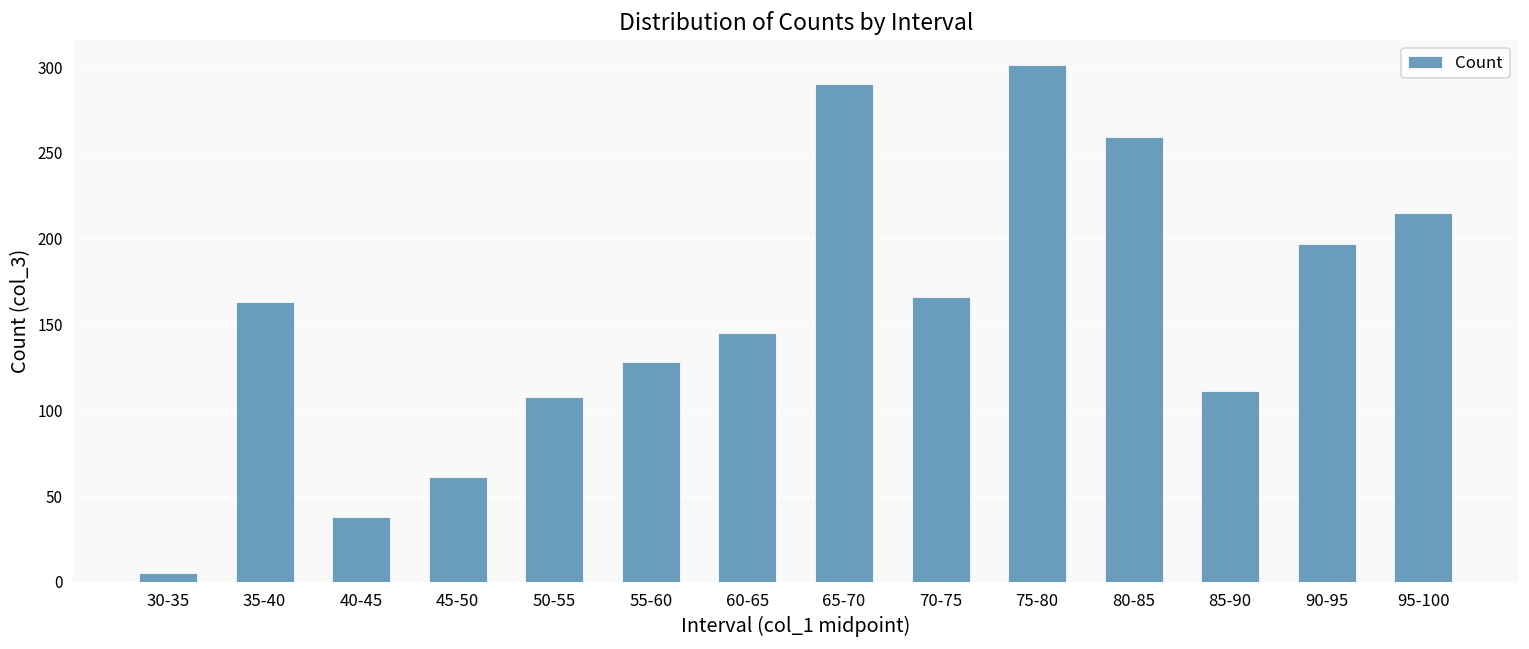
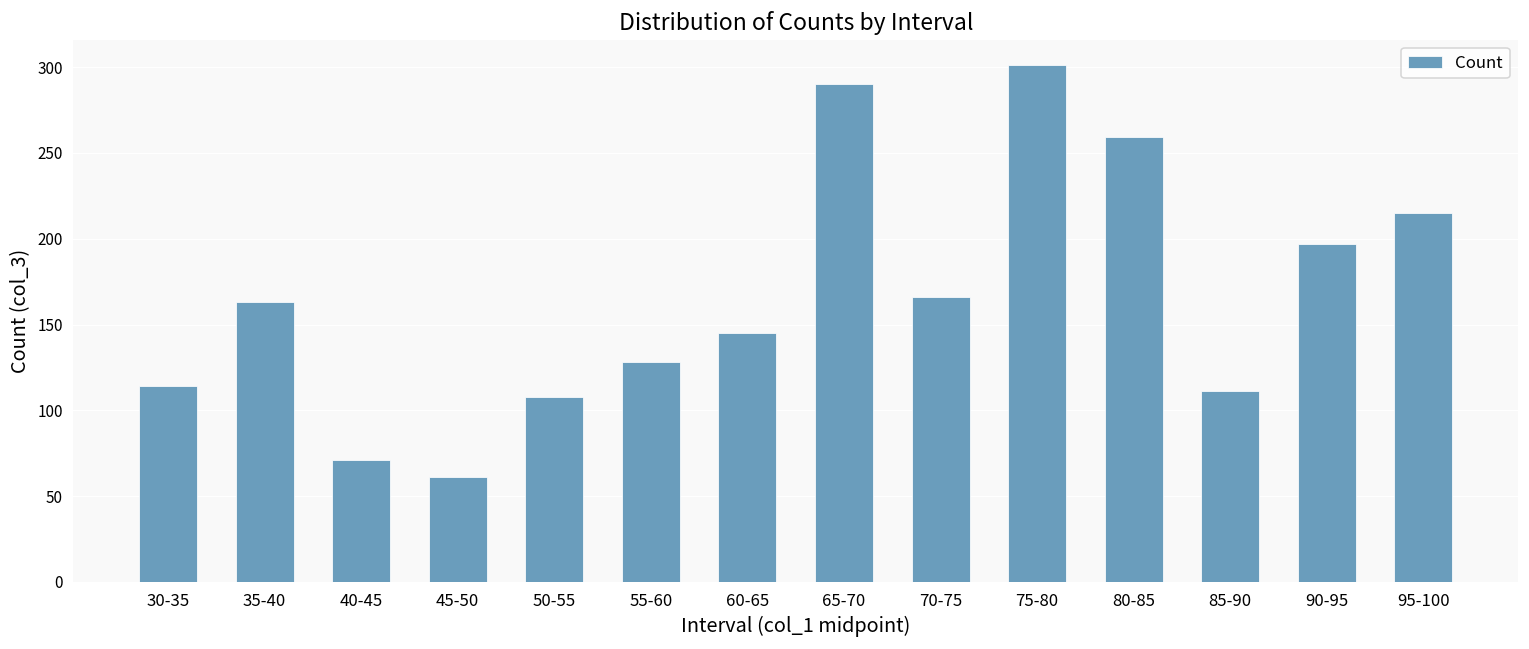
  {
-   "30-35": 5,
+   "30-35": 114,
    "35-40": 163,
-   "40-45": 38,
+   "40-45": 71,
    "45-50": 61,
    "50-55": 108,
    "55-60": 128,
    "60-65": 145,
    "65-70": 290,
    "70-75": 166,
    "75-80": 301,
    "80-85": 259,
    "85-90": 111,
    "90-95": 197,
    "95-100": 215
  }
